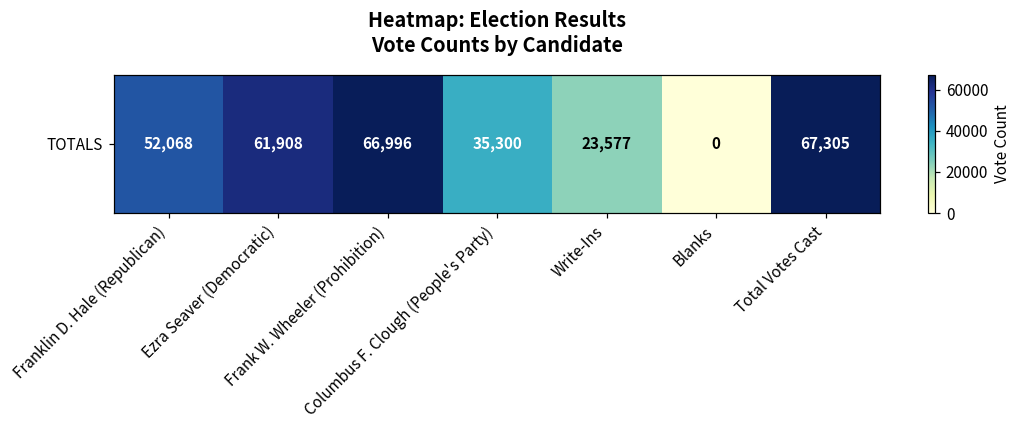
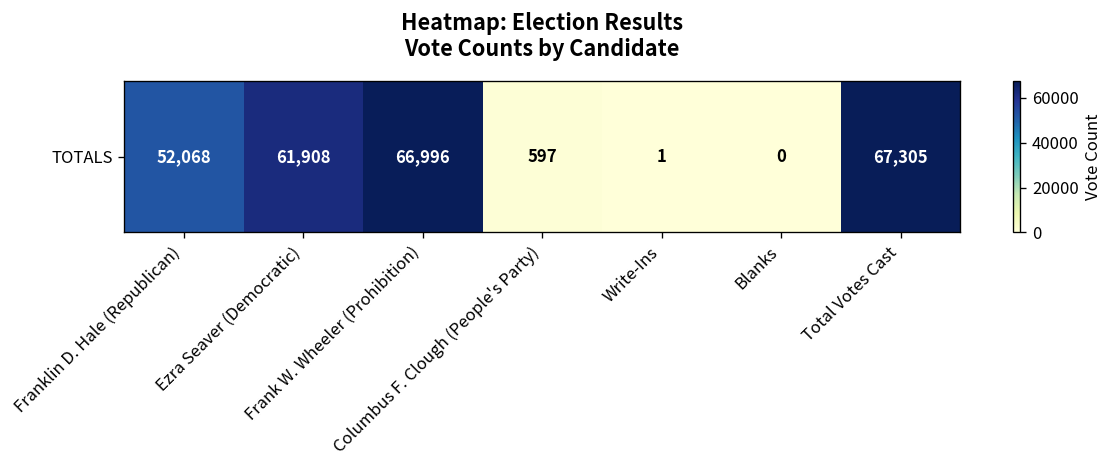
  {
    "TOTALS": {
      "Franklin D. Hale (Republican)": "52,068",
      "Ezra Seaver (Democratic)": "61,908",
      "Frank W. Wheeler (Prohibition)": "66,996",
-     "Columbus F. Clough (People's Party)": "35,300",
-     "Write-Ins": "23,577",
+     "Columbus F. Clough (People's Party)": "597",
+     "Write-Ins": "1",
      "Blanks": "0",
      "Total Votes Cast": "67,305"
    }
  }
